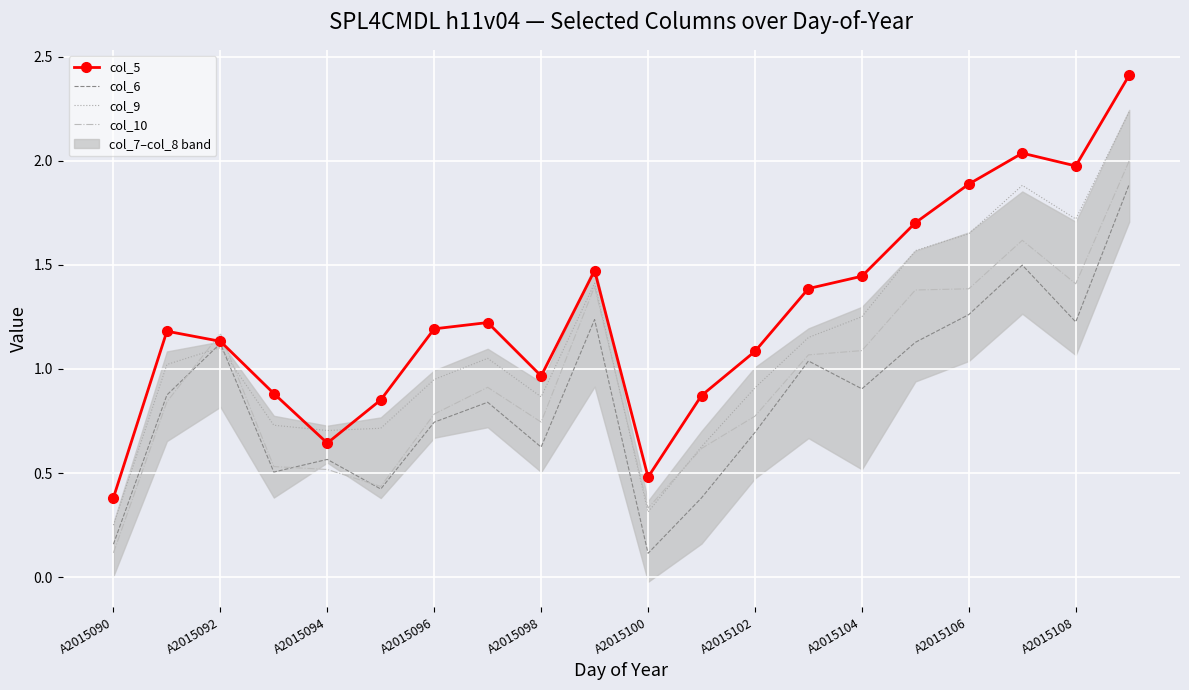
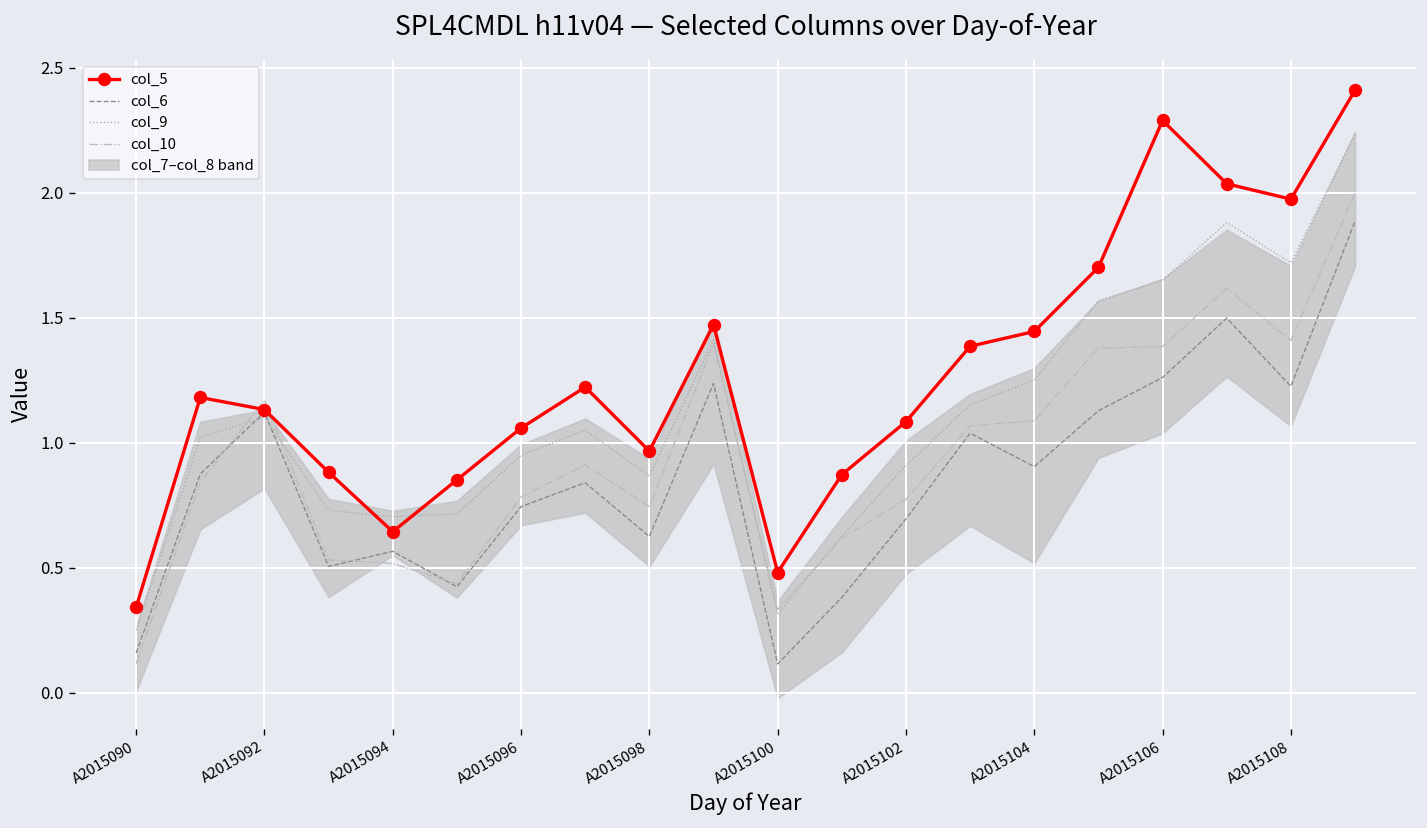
  {
    "col_5": {
-     "A2015090": 0.38,
+     "A2015090": 0.34,
      "A2015094": 0.64,
-     "A2015096": 1.19,
+     "A2015096": 1.06,
      "A2015098": 0.97,
      "A2015100": 0.48,
      "A2015102": 1.08,
      "A2015104": 1.45,
-     "A2015106": 1.89,
+     "A2015106": 2.29,
      "A2015108": 1.97
    }
  }
